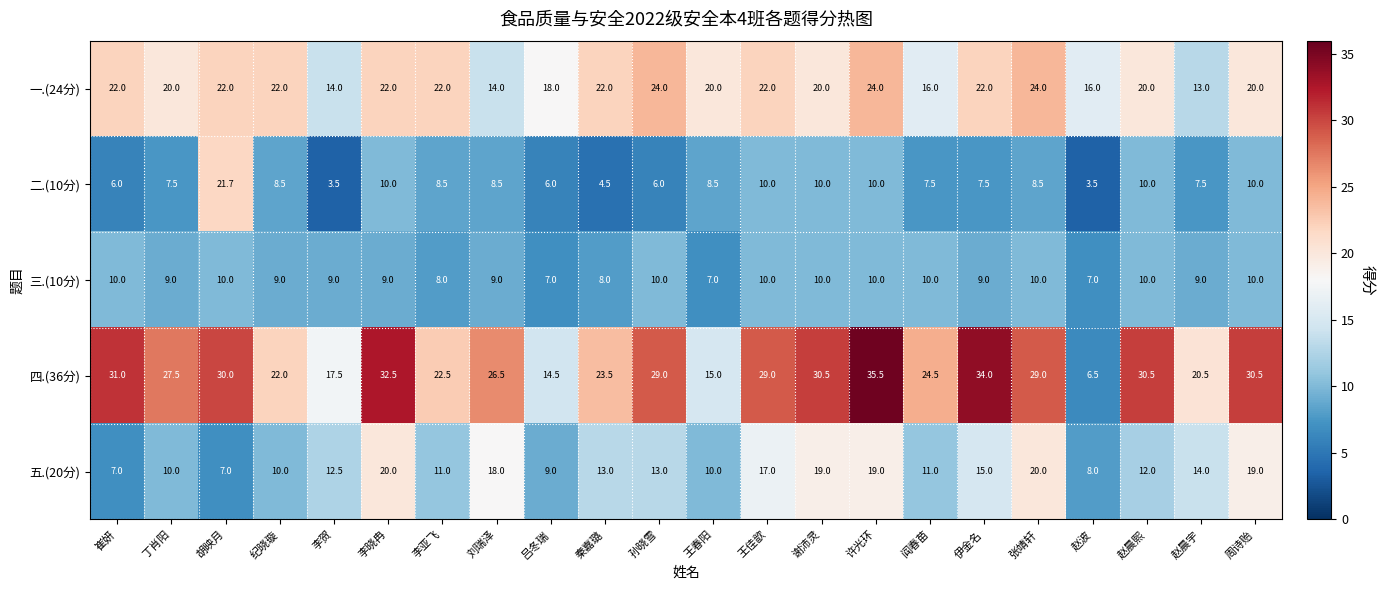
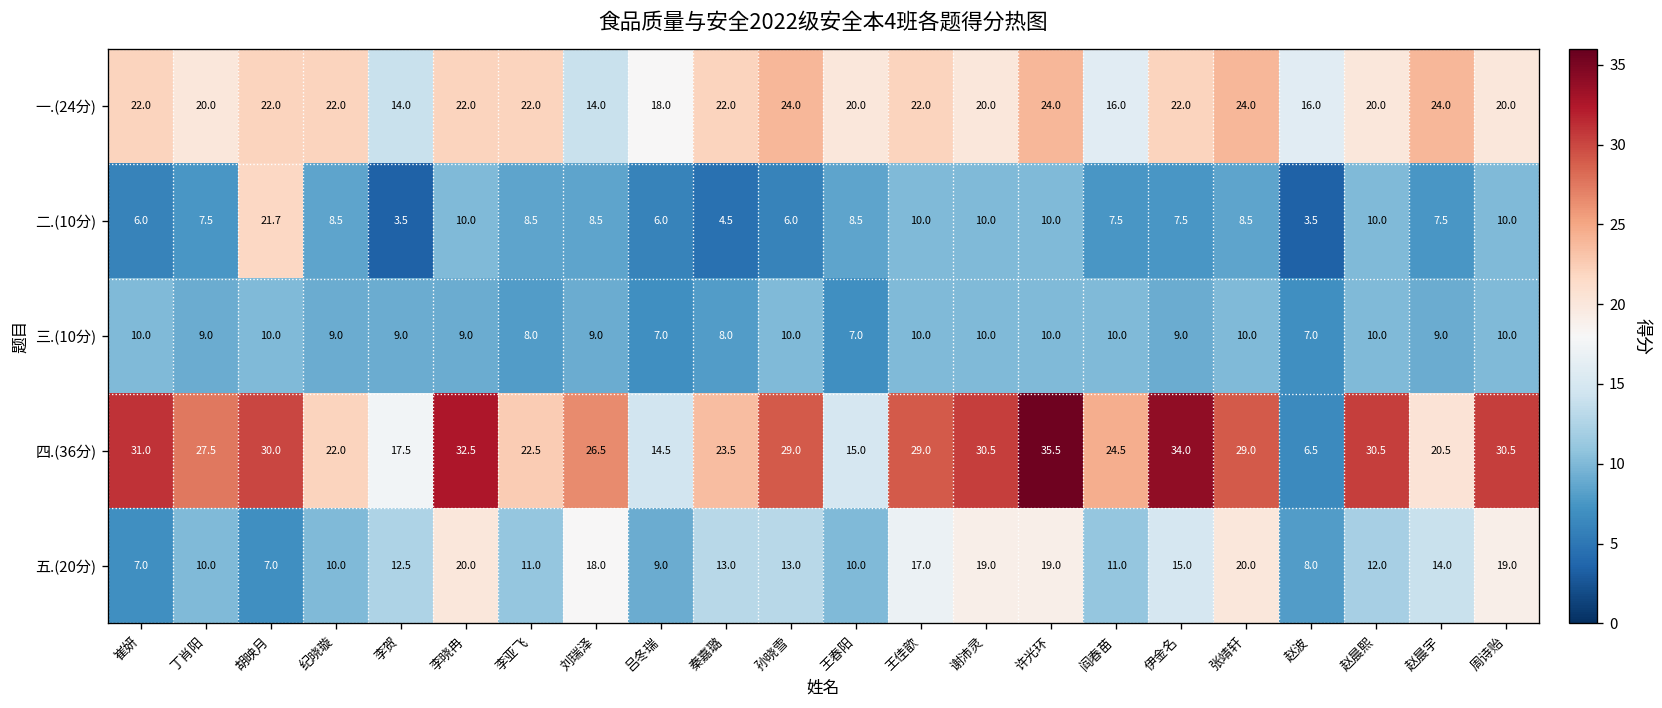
  {
    "一.(24分)": {
      "崔妍": 22.0,
      "丁肖阳": 20.0,
      "胡映月": 22.0,
      "纪晓璇": 22.0,
      "李贺": 14.0,
      "李晓冉": 22.0,
      "李亚飞": 22.0,
      "刘瑞泽": 14.0,
      "吕冬瑞": 18.0,
      "秦嘉璐": 22.0,
      "孙晓雪": 24.0,
      "王春阳": 20.0,
      "王佳歆": 22.0,
      "谢沛灵": 20.0,
      "许光环": 24.0,
      "阎春苗": 16.0,
      "伊金名": 22.0,
      "张靖轩": 24.0,
      "赵波": 16.0,
      "赵晨熙": 20.0,
-     "赵晨宇": 13.0,
+     "赵晨宇": 24.0,
      "周诗贻": 20.0
    },
    "二.(10分)": {
      "崔妍": 6.0,
      "丁肖阳": 7.5,
      "胡映月": 21.7,
      "纪晓璇": 8.5,
      "李贺": 3.5,
      "李晓冉": 10.0,
      "李亚飞": 8.5,
      "刘瑞泽": 8.5,
      "吕冬瑞": 6.0,
      "秦嘉璐": 4.5,
      "孙晓雪": 6.0,
      "王春阳": 8.5,
      "王佳歆": 10.0,
      "谢沛灵": 10.0,
      "许光环": 10.0,
      "阎春苗": 7.5,
      "伊金名": 7.5,
      "张靖轩": 8.5,
      "赵波": 3.5,
      "赵晨熙": 10.0,
      "赵晨宇": 7.5,
      "周诗贻": 10.0
    },
    "三.(10分)": {
      "崔妍": 10.0,
      "丁肖阳": 9.0,
      "胡映月": 10.0,
      "纪晓璇": 9.0,
      "李贺": 9.0,
      "李晓冉": 9.0,
      "李亚飞": 8.0,
      "刘瑞泽": 9.0,
      "吕冬瑞": 7.0,
      "秦嘉璐": 8.0,
      "孙晓雪": 10.0,
      "王春阳": 7.0,
      "王佳歆": 10.0,
      "谢沛灵": 10.0,
      "许光环": 10.0,
      "阎春苗": 10.0,
      "伊金名": 9.0,
      "张靖轩": 10.0,
      "赵波": 7.0,
      "赵晨熙": 10.0,
      "赵晨宇": 9.0,
      "周诗贻": 10.0
    },
    "四.(36分)": {
      "崔妍": 31.0,
      "丁肖阳": 27.5,
      "胡映月": 30.0,
      "纪晓璇": 22.0,
      "李贺": 17.5,
      "李晓冉": 32.5,
      "李亚飞": 22.5,
      "刘瑞泽": 26.5,
      "吕冬瑞": 14.5,
      "秦嘉璐": 23.5,
      "孙晓雪": 29.0,
      "王春阳": 15.0,
      "王佳歆": 29.0,
      "谢沛灵": 30.5,
      "许光环": 35.5,
      "阎春苗": 24.5,
      "伊金名": 34.0,
      "张靖轩": 29.0,
      "赵波": 6.5,
      "赵晨熙": 30.5,
      "赵晨宇": 20.5,
      "周诗贻": 30.5
    },
    "五.(20分)": {
      "崔妍": 7.0,
      "丁肖阳": 10.0,
      "胡映月": 7.0,
      "纪晓璇": 10.0,
      "李贺": 12.5,
      "李晓冉": 20.0,
      "李亚飞": 11.0,
      "刘瑞泽": 18.0,
      "吕冬瑞": 9.0,
      "秦嘉璐": 13.0,
      "孙晓雪": 13.0,
      "王春阳": 10.0,
      "王佳歆": 17.0,
      "谢沛灵": 19.0,
      "许光环": 19.0,
      "阎春苗": 11.0,
      "伊金名": 15.0,
      "张靖轩": 20.0,
      "赵波": 8.0,
      "赵晨熙": 12.0,
      "赵晨宇": 14.0,
      "周诗贻": 19.0
    }
  }
